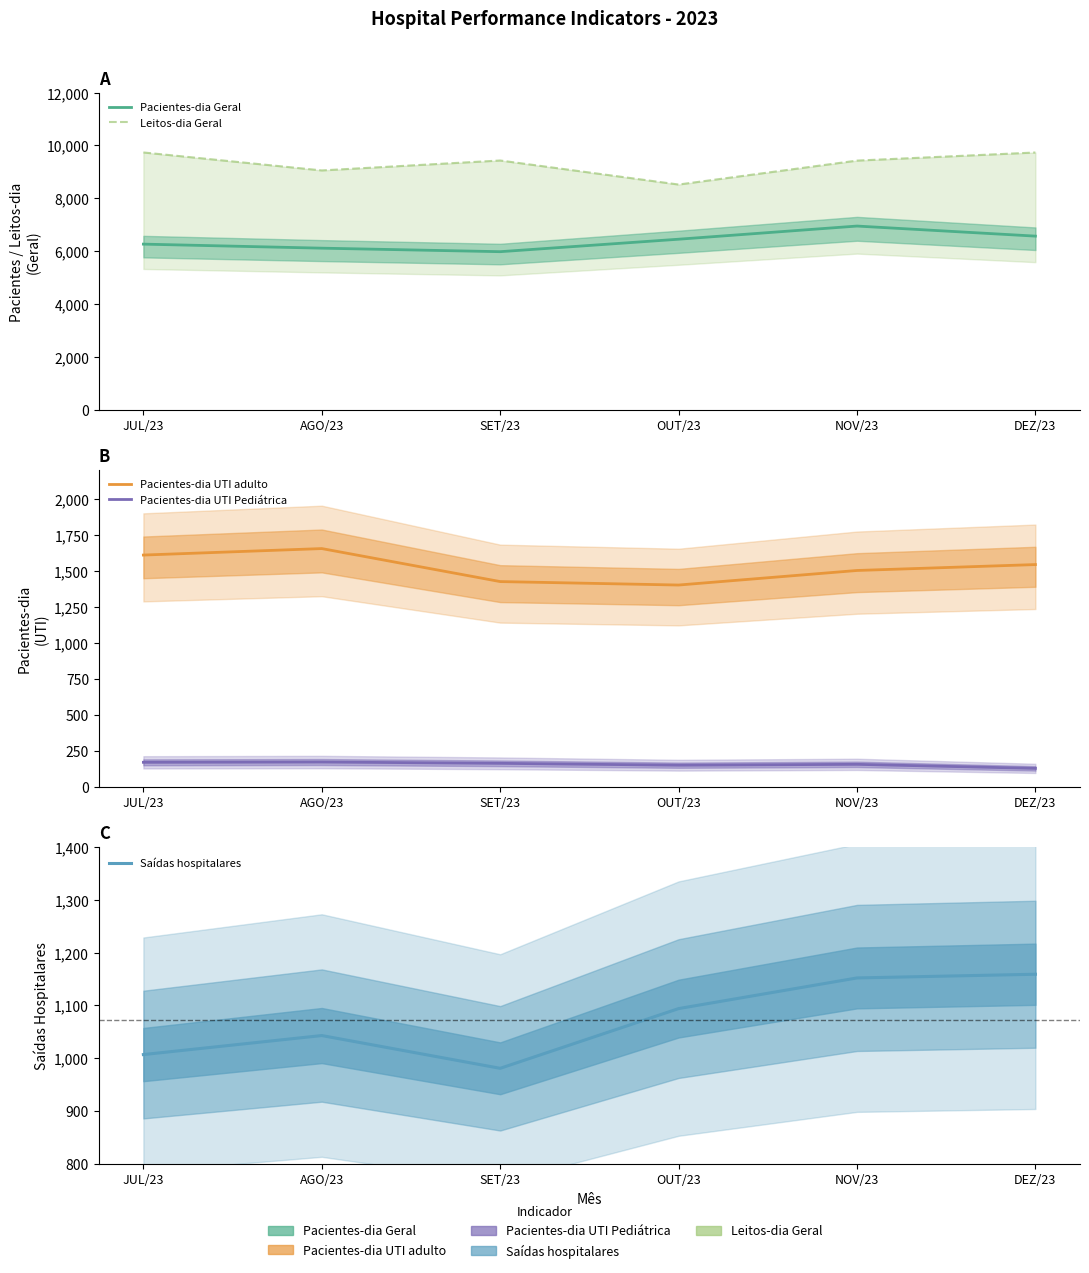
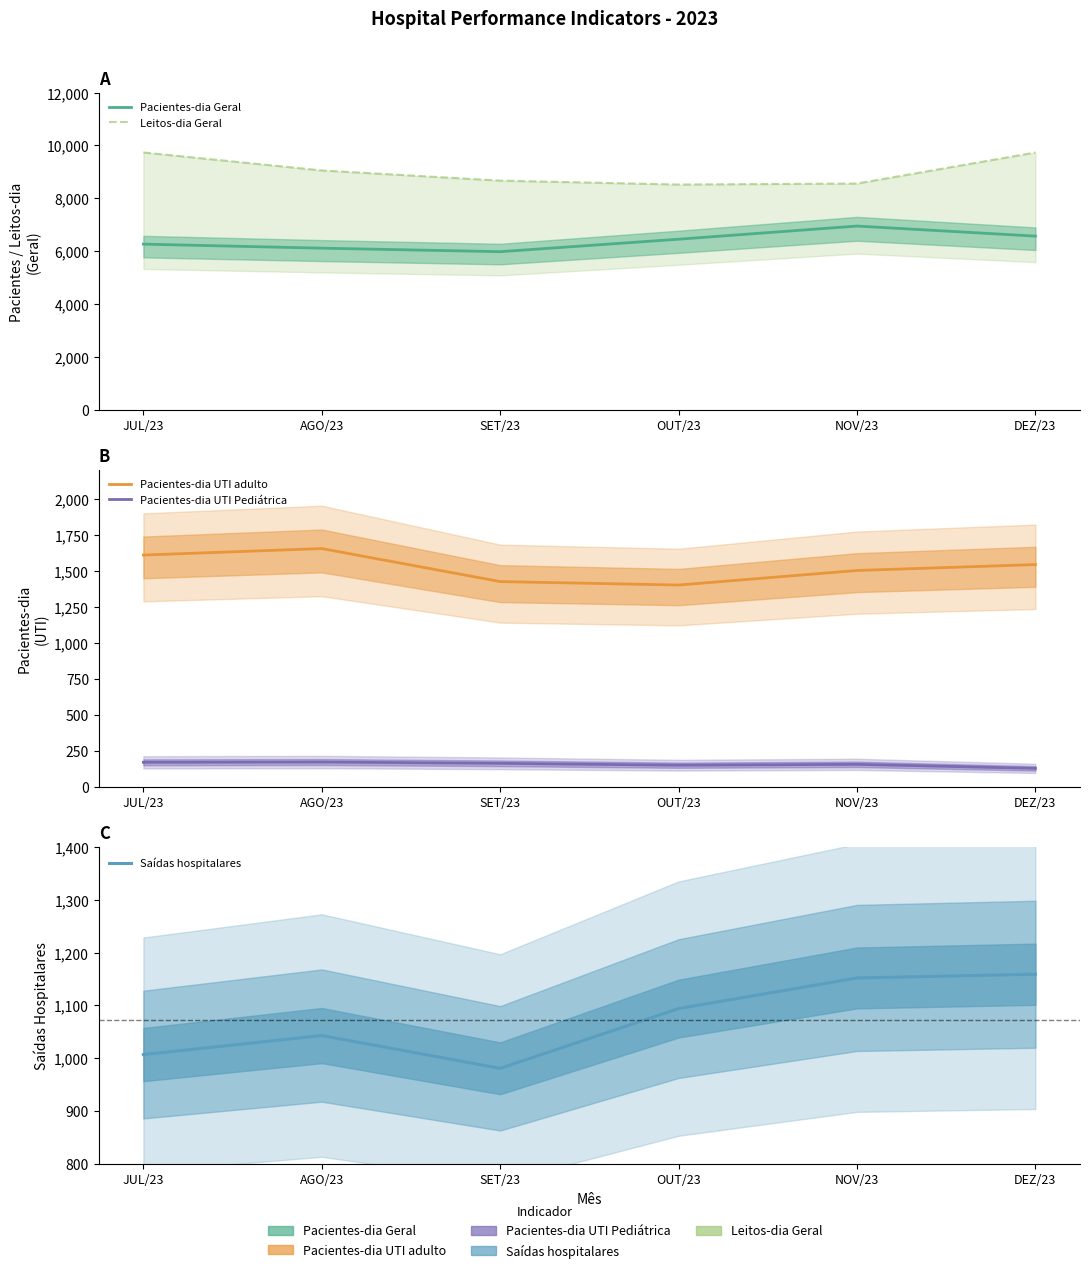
  {
    "A": {
      "Leitos-dia Geral": {
        "JUL/23": "9,700",
        "AGO/23": "9,100",
-       "SET/23": "9,400",
+       "SET/23": "8,700",
        "OUT/23": "8,500",
-       "NOV/23": "9,400",
+       "NOV/23": "8,600",
        "DEZ/23": "9,700"
      }
    }
  }
